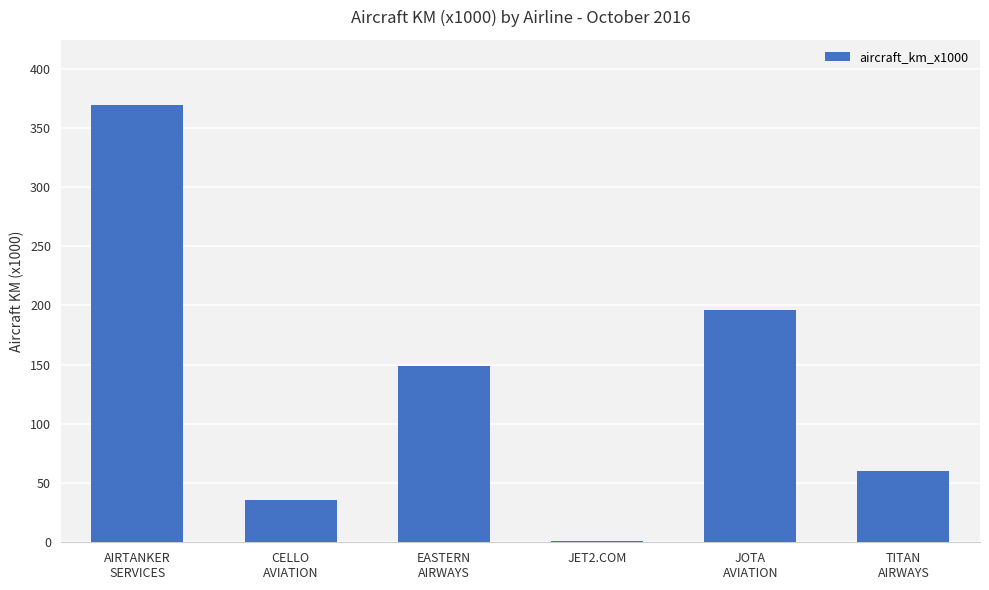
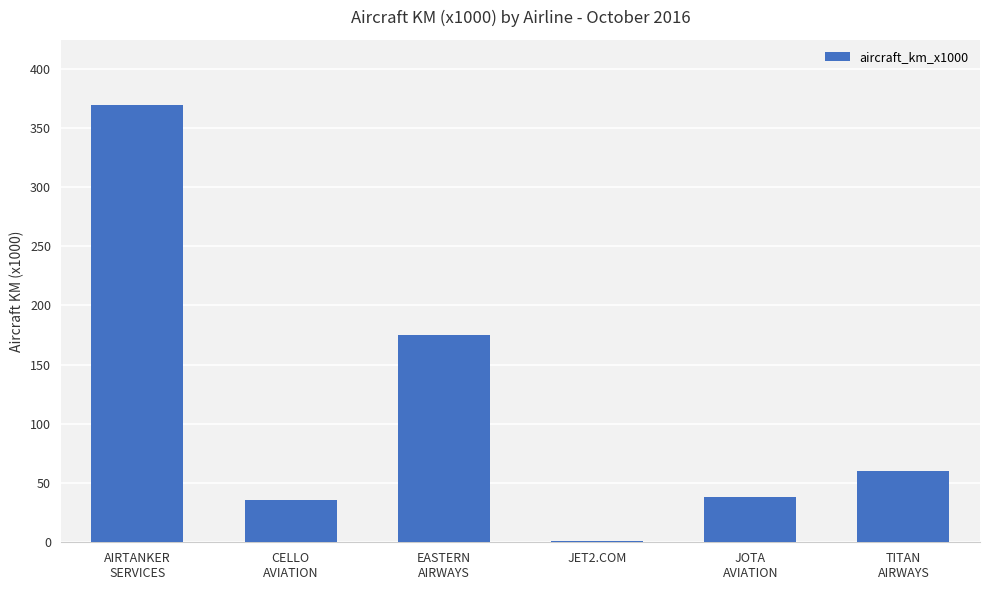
  {
    "AIRTANKER SERVICES": 369,
    "CELLO AVIATION": 36,
-   "EASTERN AIRWAYS": 149,
-   "JOTA AVIATION": 196,
+   "EASTERN AIRWAYS": 175,
+   "JOTA AVIATION": 38,
    "TITAN AIRWAYS": 60
  }
